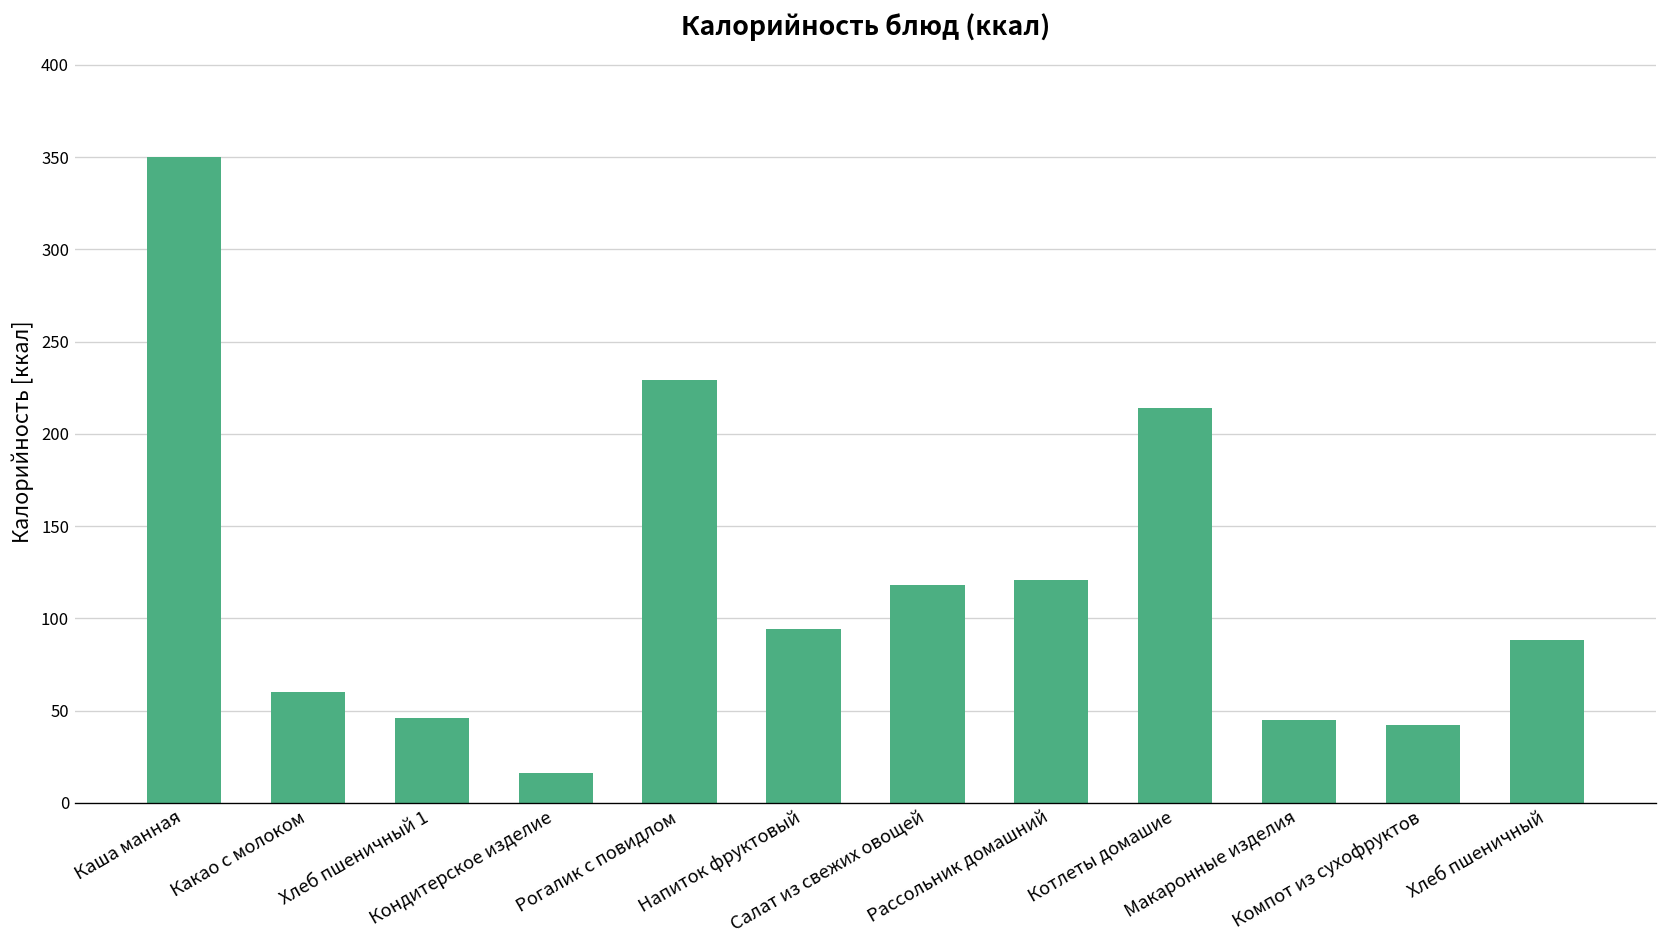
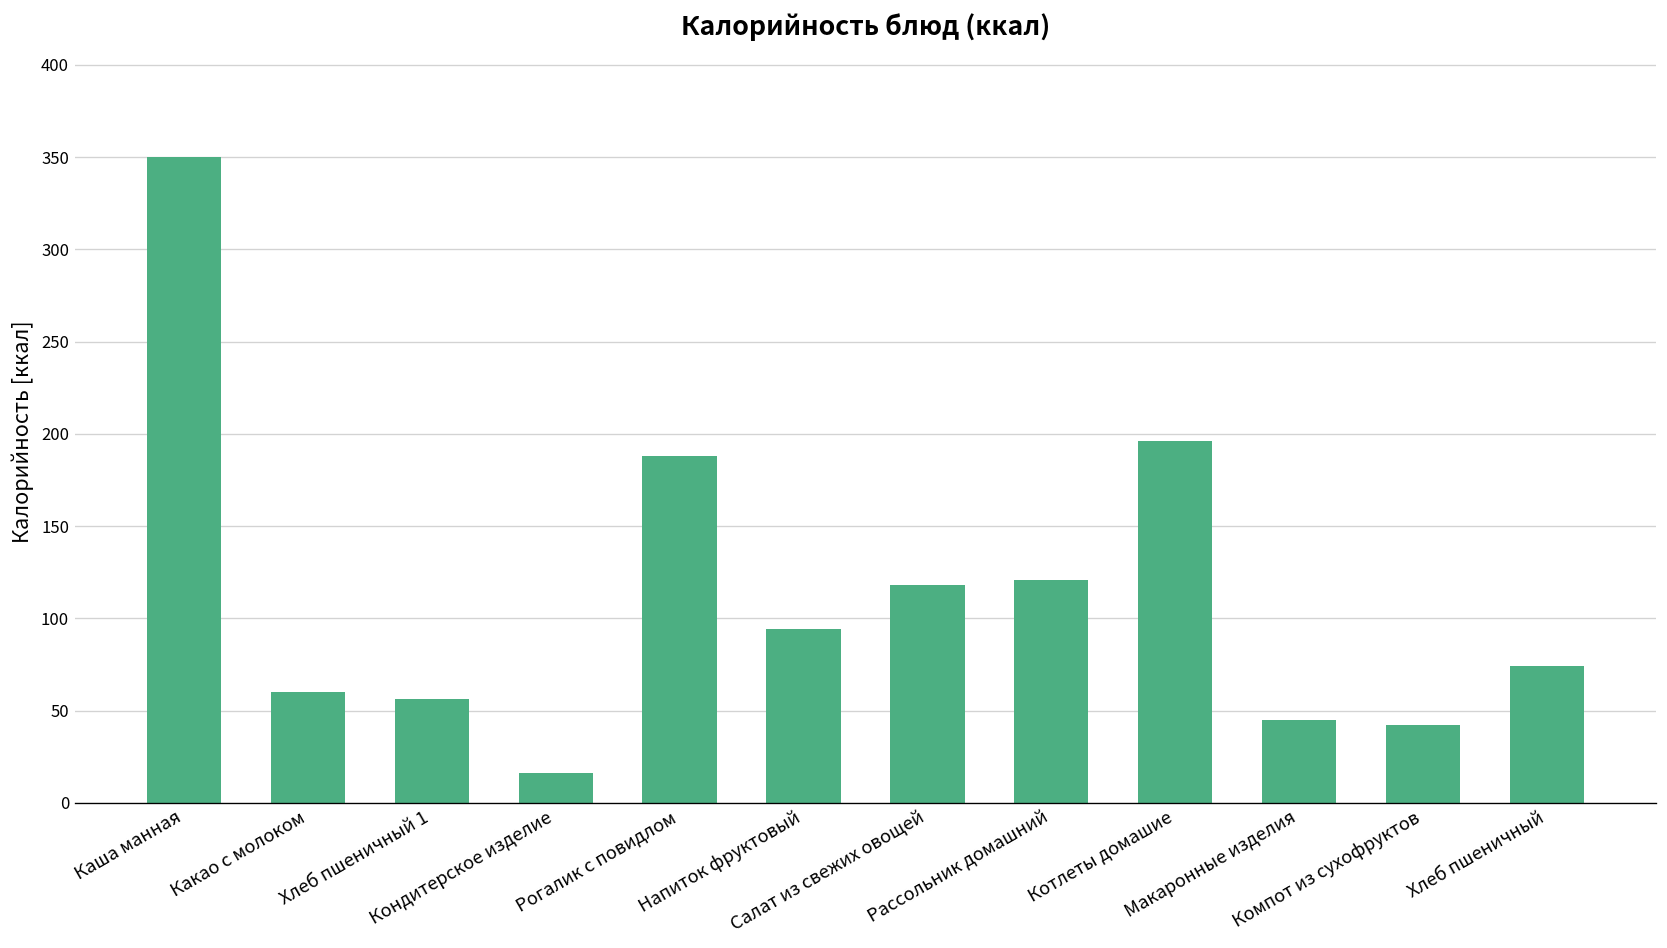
  {
    "Каша манная": 350,
    "Какао с молоком": 60,
-   "Хлеб пшеничный 1": 46,
+   "Хлеб пшеничный 1": 56,
    "Кондитерское изделие": 16,
-   "Рогалик с повидлом": 229,
+   "Рогалик с повидлом": 188,
    "Напиток фруктовый": 94,
    "Салат из свежих овощей": 118,
    "Рассольник домашний": 121,
-   "Котлеты домашие": 214,
+   "Котлеты домашие": 196,
    "Макаронные изделия": 45,
    "Компот из сухофруктов": 42,
-   "Хлеб пшеничный": 88
+   "Хлеб пшеничный": 74
  }
